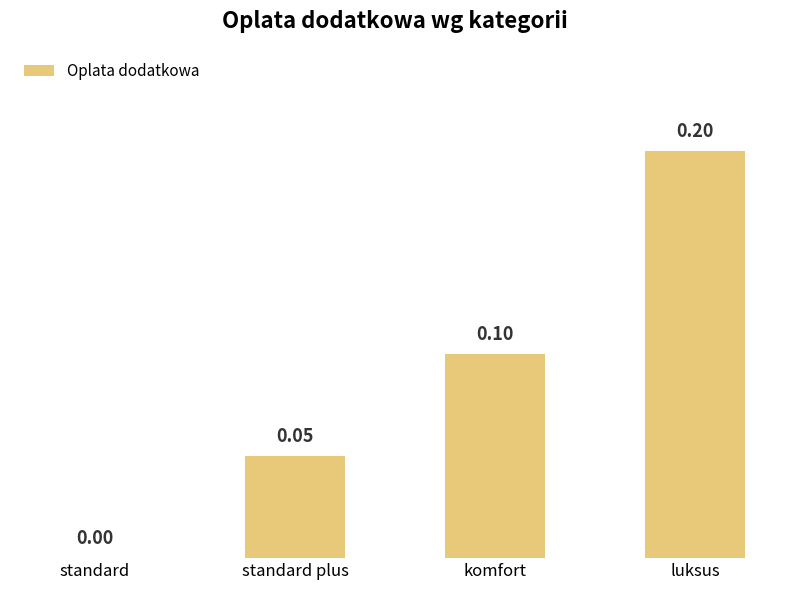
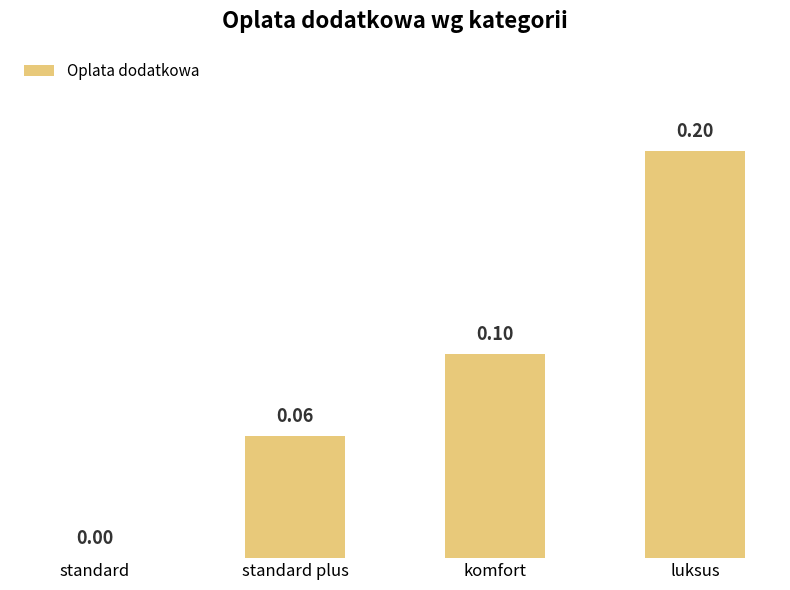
  {
    "standard": 0.00,
-   "standard plus": 0.05,
+   "standard plus": 0.06,
    "komfort": 0.10,
    "luksus": 0.20
  }
